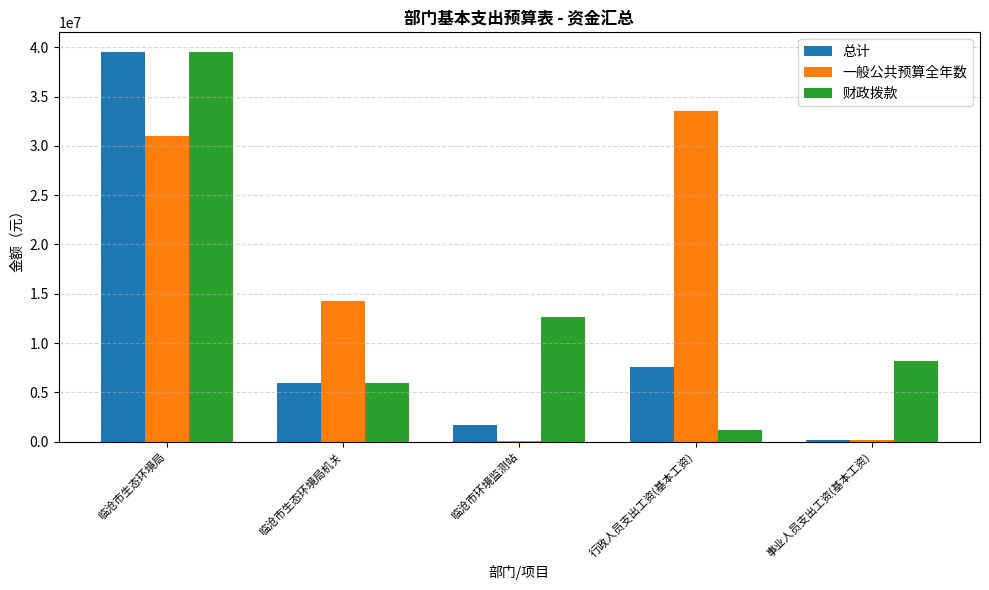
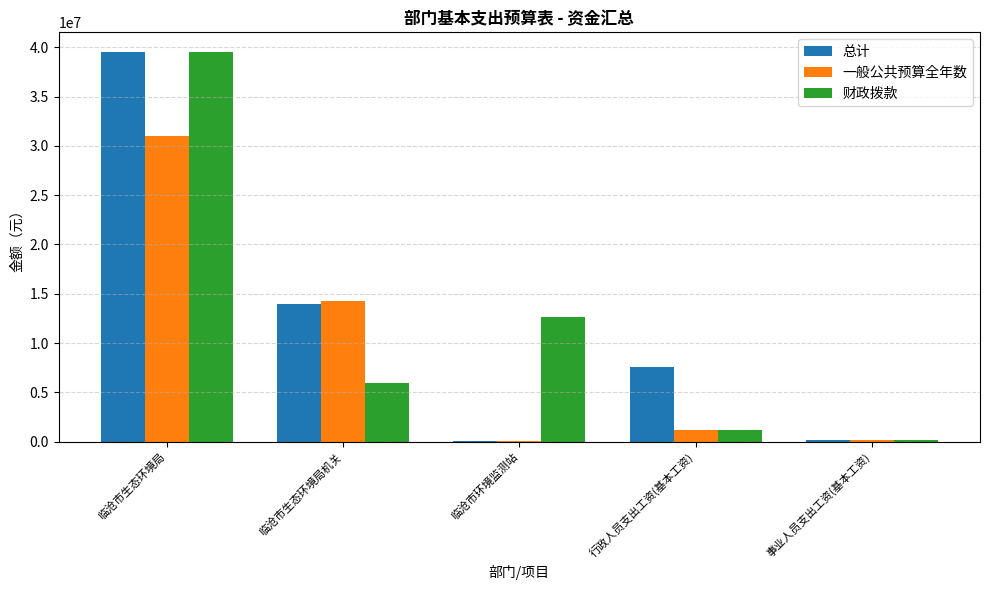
  {
    "总计": {
      "临沧市生态环境局": 40000000,
-     "临沧市生态环境局机关": 6000000,
-     "临沧市环境监测站": 2000000,
+     "临沧市生态环境局机关": 14000000,
+     "临沧市环境监测站": 0,
      "行政人员支出工资(基本工资)": 8000000
    },
    "一般公共预算全年数": {
      "临沧市生态环境局": 31000000,
      "临沧市生态环境局机关": 14000000,
-     "行政人员支出工资(基本工资)": 34000000
+     "行政人员支出工资(基本工资)": 1000000
    },
    "财政拨款": {
      "临沧市生态环境局": 40000000,
      "临沧市生态环境局机关": 6000000,
      "临沧市环境监测站": 13000000,
      "行政人员支出工资(基本工资)": 1000000,
-     "事业人员支出工资(基本工资)": 8000000
+     "事业人员支出工资(基本工资)": 0
    }
  }
